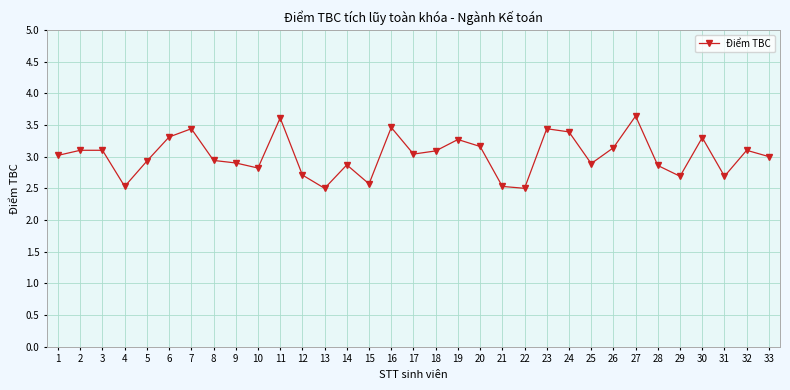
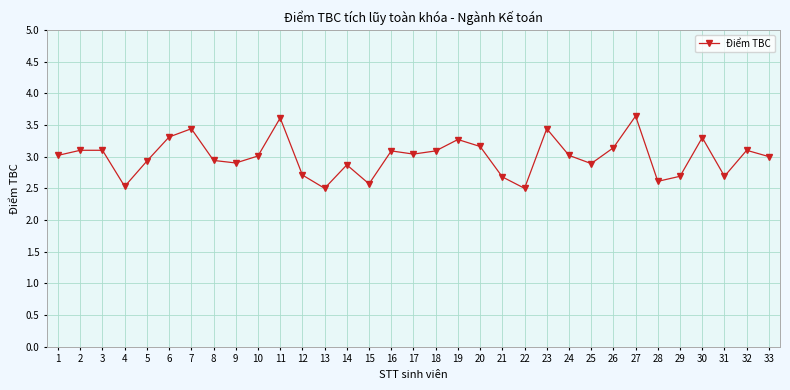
  {
    "1": 3.0,
    "2": 3.1,
    "3": 3.1,
    "4": 2.5,
    "5": 2.9,
    "6": 3.3,
    "7": 3.4,
    "8": 2.9,
    "9": 2.9,
-   "10": 2.8,
+   "10": 3.0,
    "11": 3.6,
    "12": 2.7,
    "13": 2.5,
    "14": 2.9,
    "15": 2.6,
-   "16": 3.5,
+   "16": 3.1,
    "17": 3.0,
    "18": 3.1,
    "19": 3.3,
    "20": 3.2,
-   "21": 2.5,
+   "21": 2.7,
    "22": 2.5,
    "23": 3.4,
-   "24": 3.4,
+   "24": 3.0,
    "25": 2.9,
    "26": 3.1,
    "27": 3.6,
-   "28": 2.9,
+   "28": 2.6,
    "29": 2.7,
    "30": 3.3,
    "31": 2.7,
    "32": 3.1,
    "33": 3.0
  }
